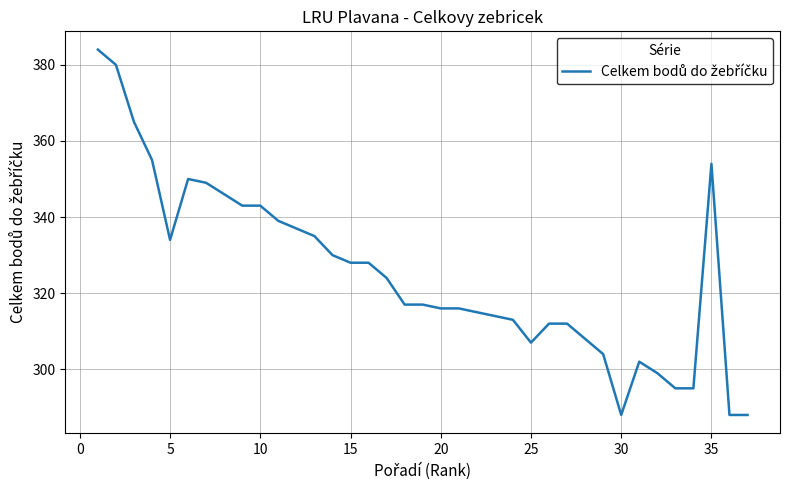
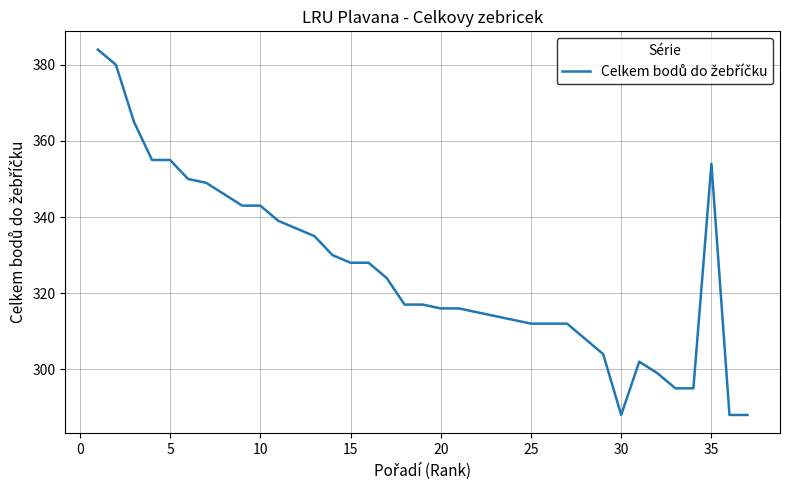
  {
-   "5": 334,
+   "5": 355,
    "10": 343,
    "15": 328,
    "20": 316,
-   "25": 307,
+   "25": 312,
    "30": 288,
    "35": 354
  }
